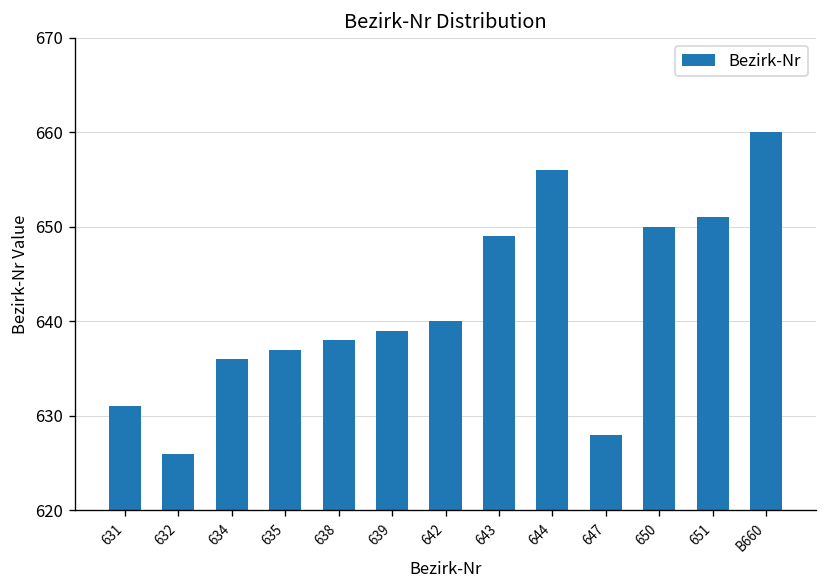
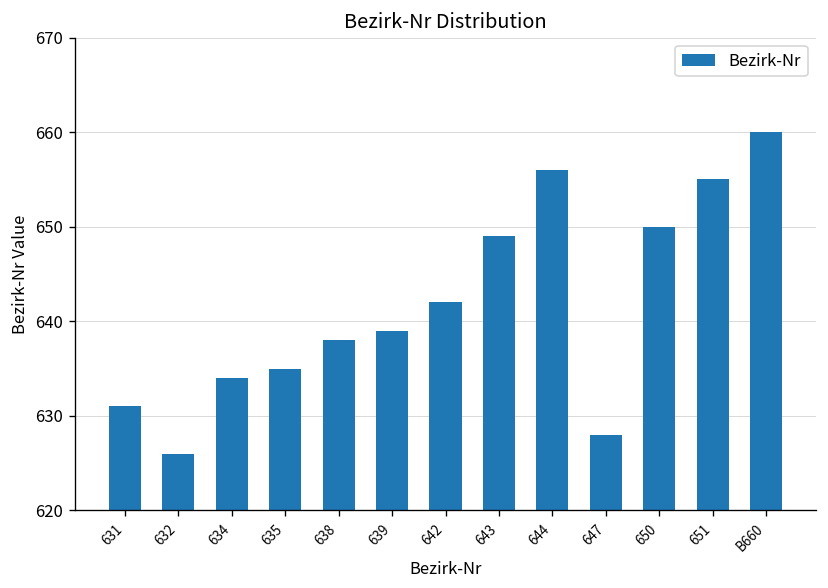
  {
    "631": 631,
    "632": 626,
-   "634": 636,
-   "635": 637,
+   "634": 634,
+   "635": 635,
    "638": 638,
    "639": 639,
-   "642": 640,
+   "642": 642,
    "643": 649,
    "644": 656,
    "647": 628,
    "650": 650,
-   "651": 651,
+   "651": 655,
    "B660": 660
  }
